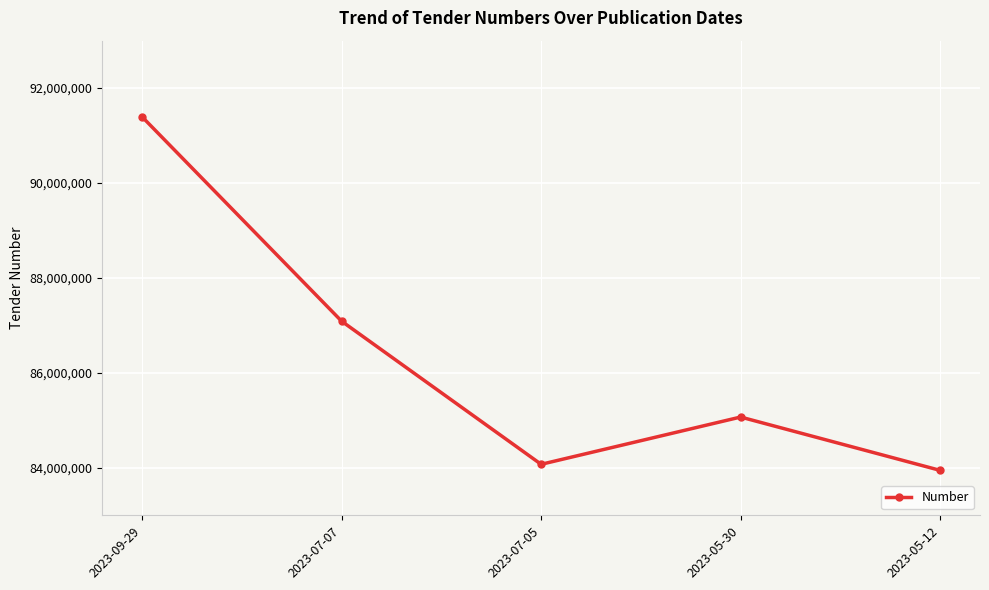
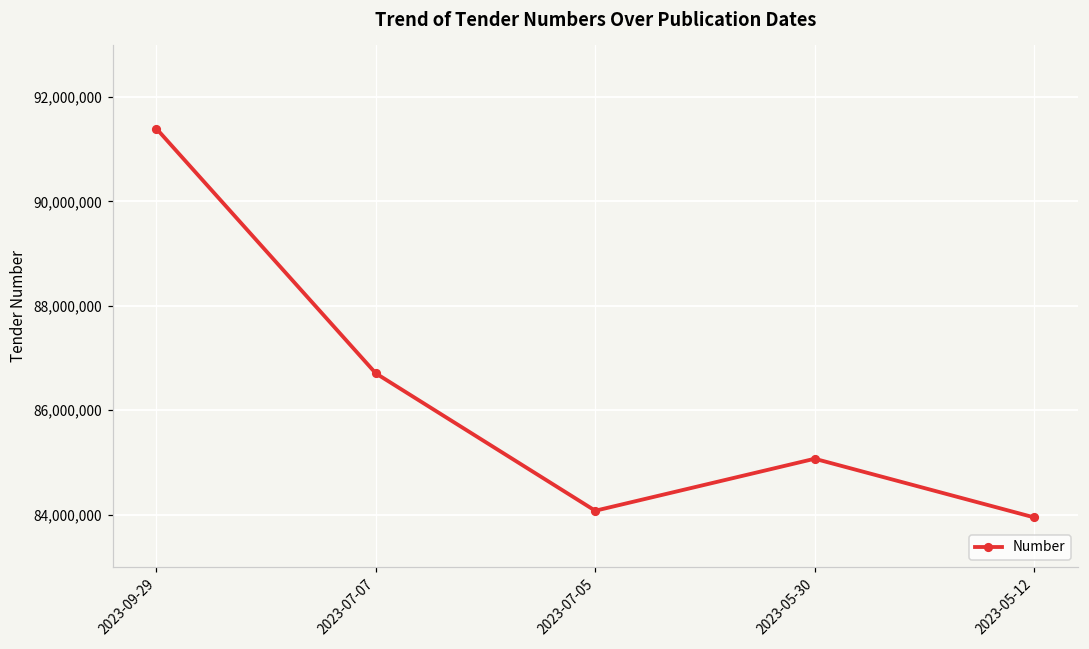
  {
    "2023-09-29": "91,400,000",
-   "2023-07-07": "87,100,000",
+   "2023-07-07": "86,700,000",
    "2023-07-05": "84,100,000",
    "2023-05-30": "85,100,000",
    "2023-05-12": "83,900,000"
  }
